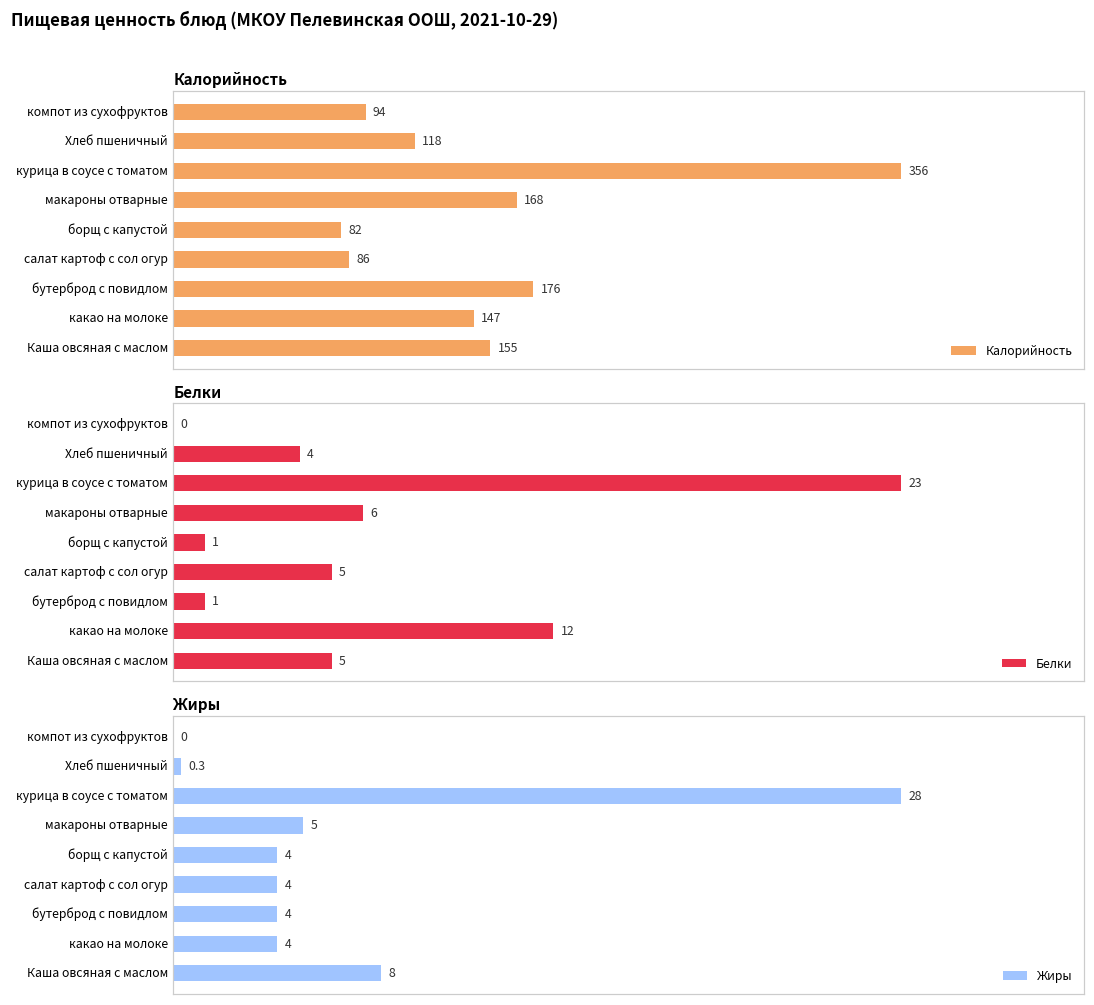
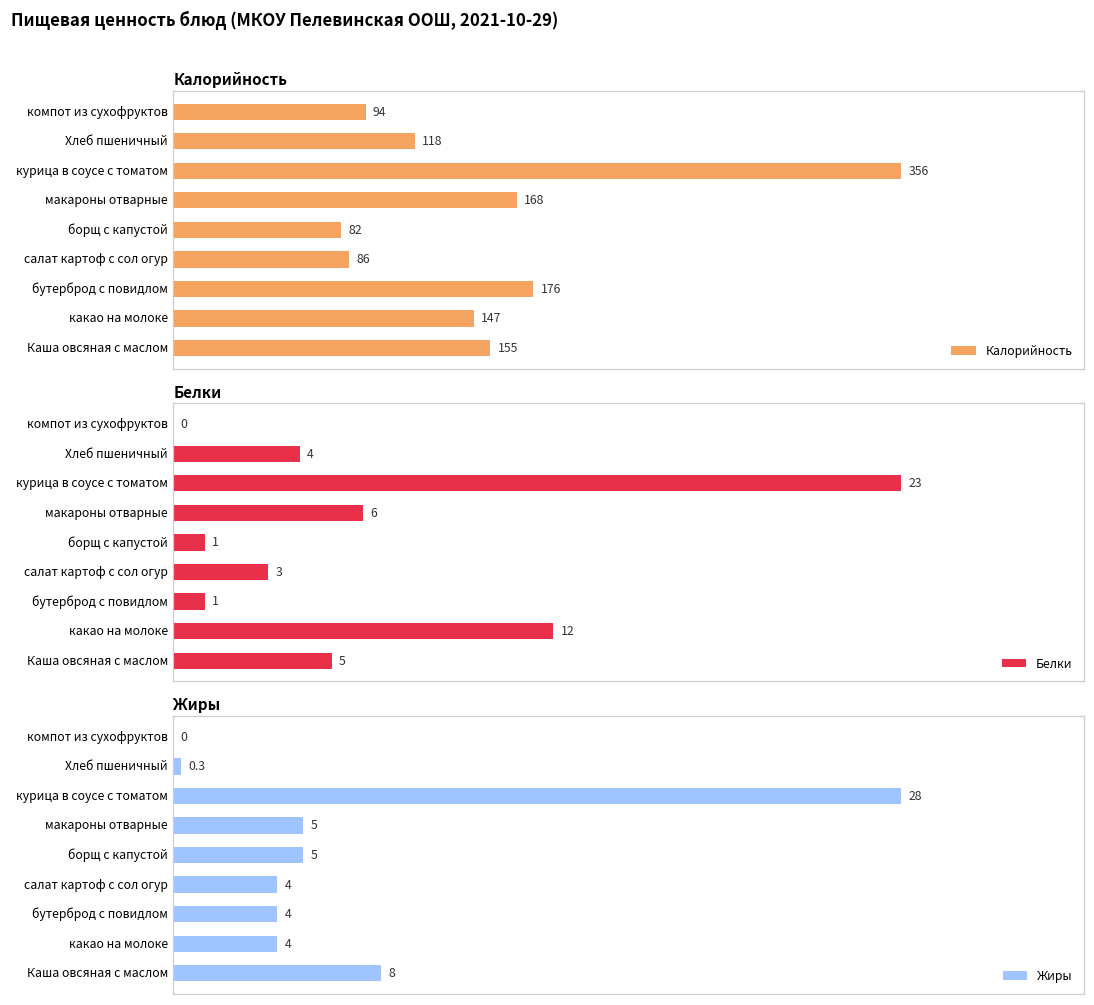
  {
    "Калорийность": {
      "компот из сухофруктов": 94,
      "Хлеб пшеничный": 118,
      "курица в соусе с томатом": 356,
      "макароны отварные": 168,
      "борщ с капустой": 82,
      "салат картоф с сол огур": 86,
      "бутерброд с повидлом": 176,
      "какао на молоке": 147,
      "Каша овсяная с маслом": 155
    },
    "Белки": {
      "компот из сухофруктов": 0,
      "Хлеб пшеничный": 4,
      "курица в соусе с томатом": 23,
      "макароны отварные": 6,
      "борщ с капустой": 1,
-     "салат картоф с сол огур": 5,
+     "салат картоф с сол огур": 3,
      "бутерброд с повидлом": 1,
      "какао на молоке": 12,
      "Каша овсяная с маслом": 5
    },
    "Жиры": {
      "компот из сухофруктов": 0,
      "Хлеб пшеничный": 0.3,
      "курица в соусе с томатом": 28,
      "макароны отварные": 5,
-     "борщ с капустой": 4,
+     "борщ с капустой": 5,
      "салат картоф с сол огур": 4,
      "бутерброд с повидлом": 4,
      "какао на молоке": 4,
      "Каша овсяная с маслом": 8
    }
  }
